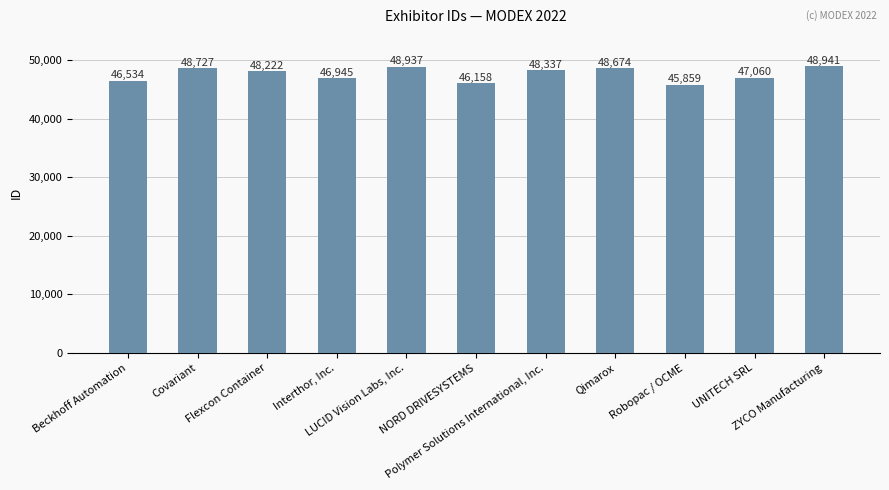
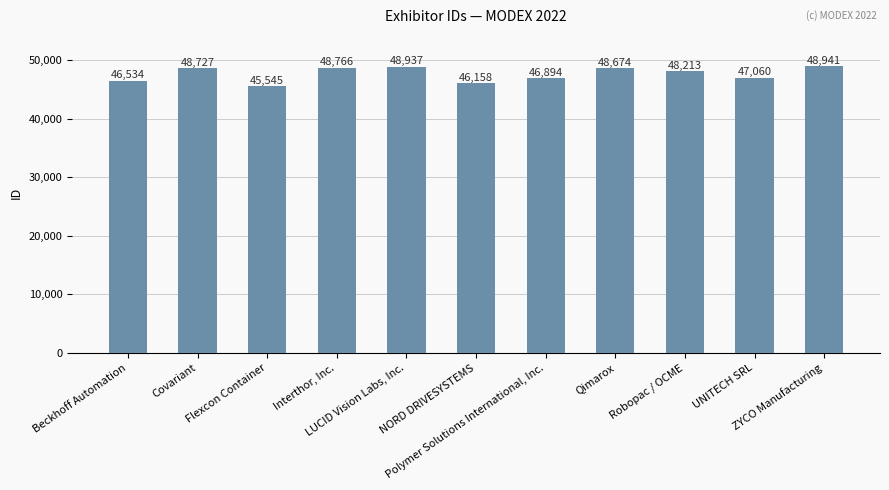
  {
    "Beckhoff Automation": "46,534",
    "Covariant": "48,727",
-   "Flexcon Container": "48,222",
-   "Interthor, Inc.": "46,945",
+   "Flexcon Container": "45,545",
+   "Interthor, Inc.": "48,766",
    "LUCID Vision Labs, Inc.": "48,937",
    "NORD DRIVESYSTEMS": "46,158",
-   "Polymer Solutions International, Inc.": "48,337",
+   "Polymer Solutions International, Inc.": "46,894",
    "Qimarox": "48,674",
-   "Robopac / OCME": "45,859",
+   "Robopac / OCME": "48,213",
    "UNITECH SRL": "47,060",
    "ZYCO Manufacturing": "48,941"
  }
